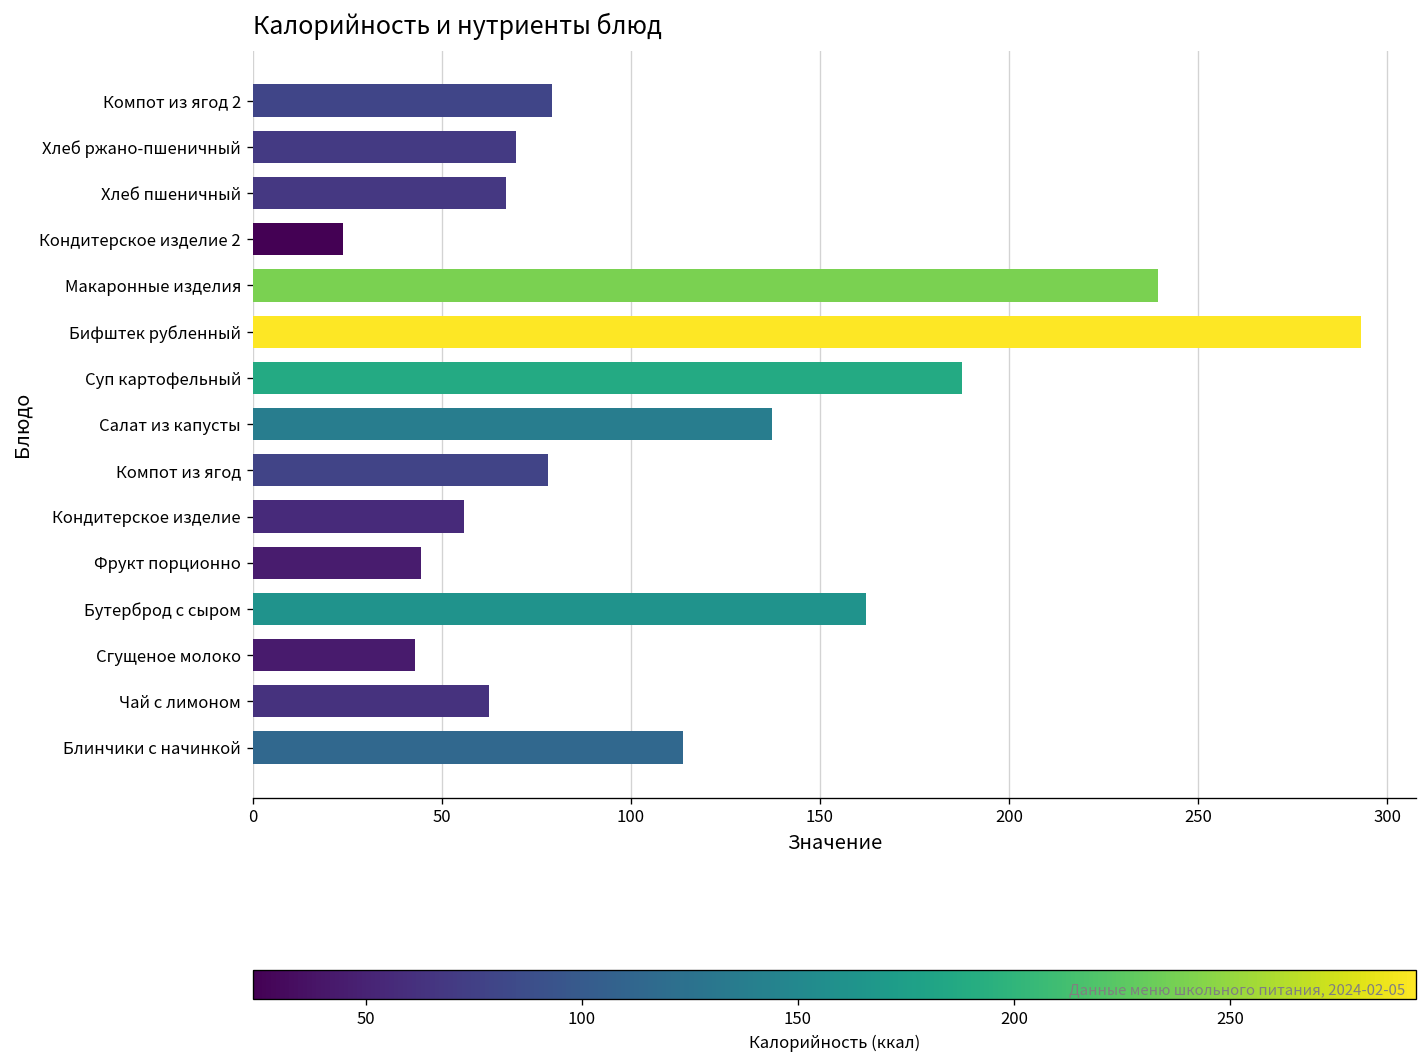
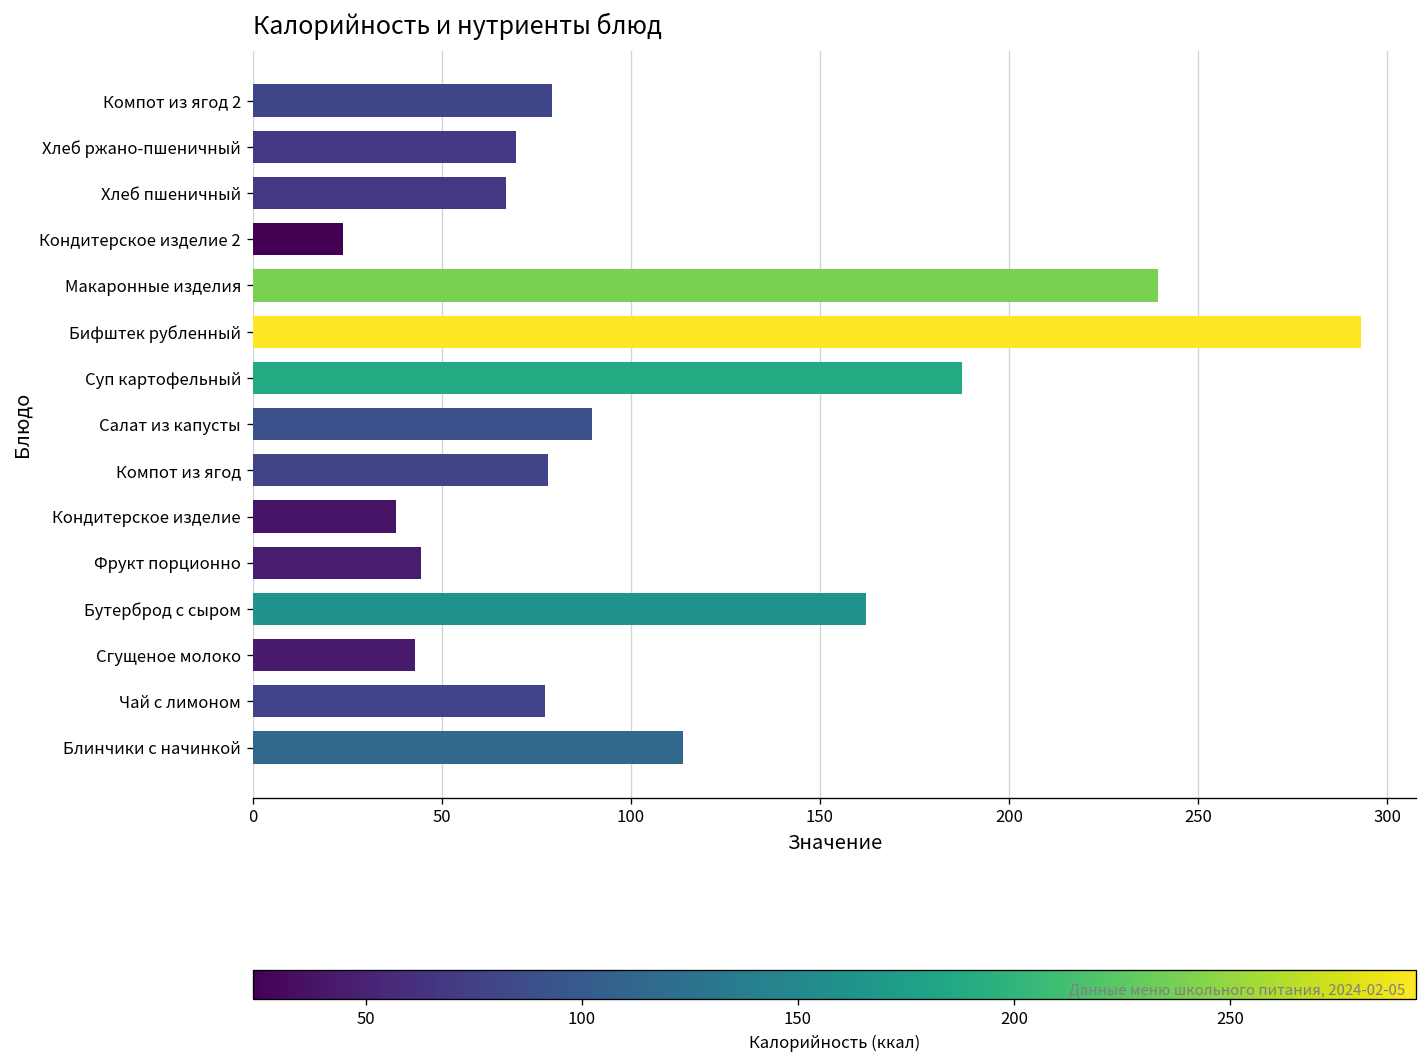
  {
    "Компот из ягод 2": 79,
    "Хлеб ржано-пшеничный": 70,
    "Хлеб пшеничный": 67,
    "Кондитерское изделие 2": 24,
    "Макаронные изделия": 239,
    "Бифштек рубленный": 293,
    "Суп картофельный": 187,
-   "Салат из капусты": 137,
+   "Салат из капусты": 90,
    "Компот из ягод": 78,
-   "Кондитерское изделие": 56,
+   "Кондитерское изделие": 38,
    "Фрукт порционно": 44,
    "Бутерброд с сыром": 162,
    "Сгущеное молоко": 43,
-   "Чай с лимоном": 62,
+   "Чай с лимоном": 77,
    "Блинчики с начинкой": 114
  }
